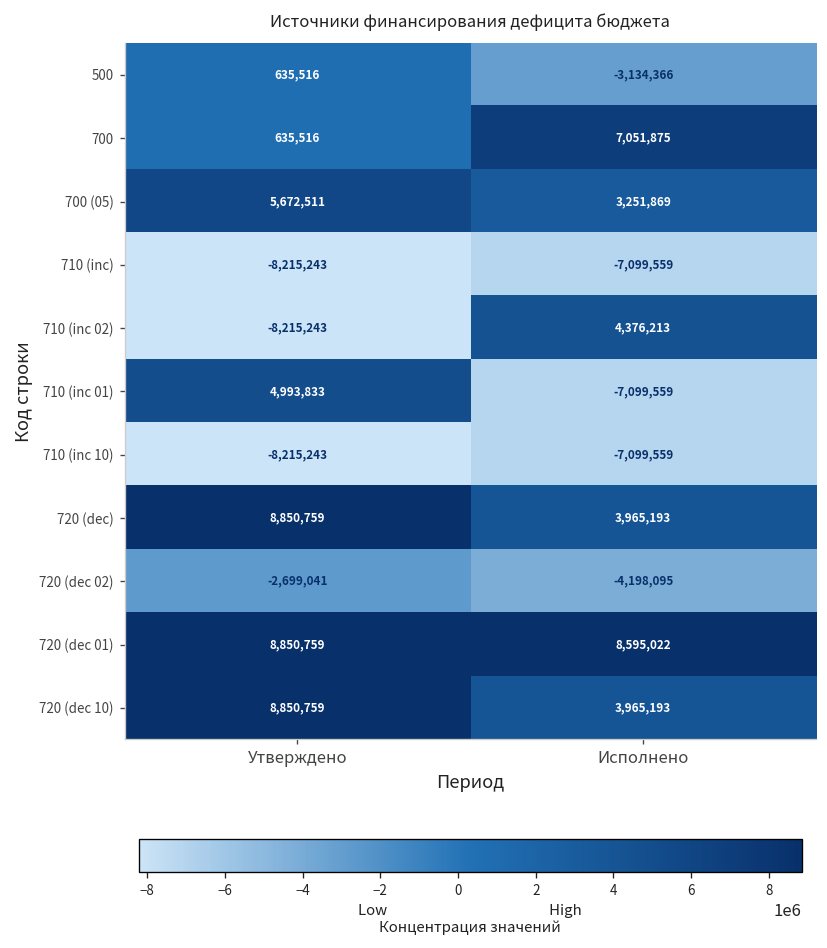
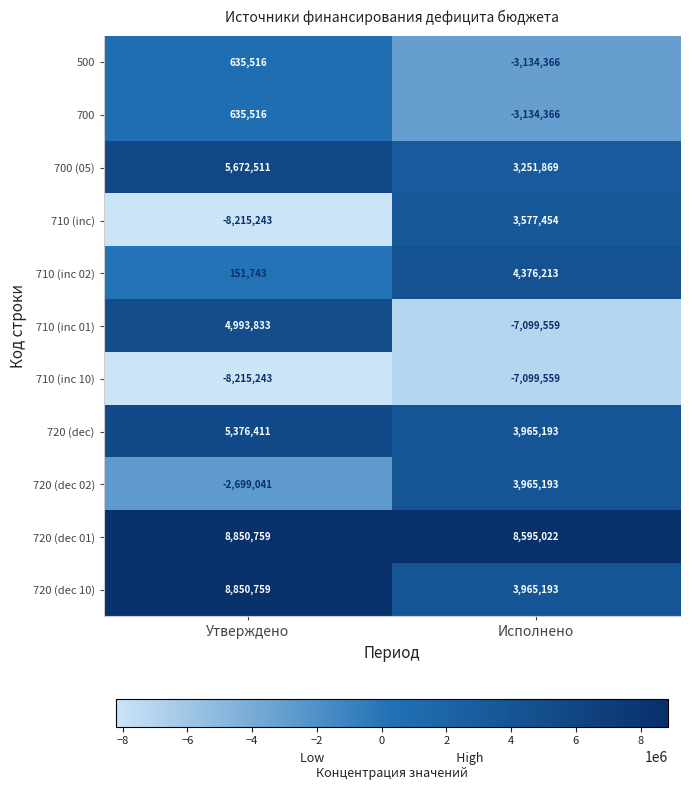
  {
    "500": {
      "Утверждено": "635,516",
      "Исполнено": "-3,134,366"
    },
    "700": {
      "Утверждено": "635,516",
-     "Исполнено": "7,051,875"
+     "Исполнено": "-3,134,366"
    },
    "700 (05)": {
      "Утверждено": "5,672,511",
      "Исполнено": "3,251,869"
    },
    "710 (inc)": {
      "Утверждено": "-8,215,243",
-     "Исполнено": "-7,099,559"
+     "Исполнено": "3,577,454"
    },
    "710 (inc 02)": {
-     "Утверждено": "-8,215,243",
+     "Утверждено": "151,743",
      "Исполнено": "4,376,213"
    },
    "710 (inc 01)": {
      "Утверждено": "4,993,833",
      "Исполнено": "-7,099,559"
    },
    "710 (inc 10)": {
      "Утверждено": "-8,215,243",
      "Исполнено": "-7,099,559"
    },
    "720 (dec)": {
-     "Утверждено": "8,850,759",
+     "Утверждено": "5,376,411",
      "Исполнено": "3,965,193"
    },
    "720 (dec 02)": {
      "Утверждено": "-2,699,041",
-     "Исполнено": "-4,198,095"
+     "Исполнено": "3,965,193"
    },
    "720 (dec 01)": {
      "Утверждено": "8,850,759",
      "Исполнено": "8,595,022"
    },
    "720 (dec 10)": {
      "Утверждено": "8,850,759",
      "Исполнено": "3,965,193"
    }
  }
